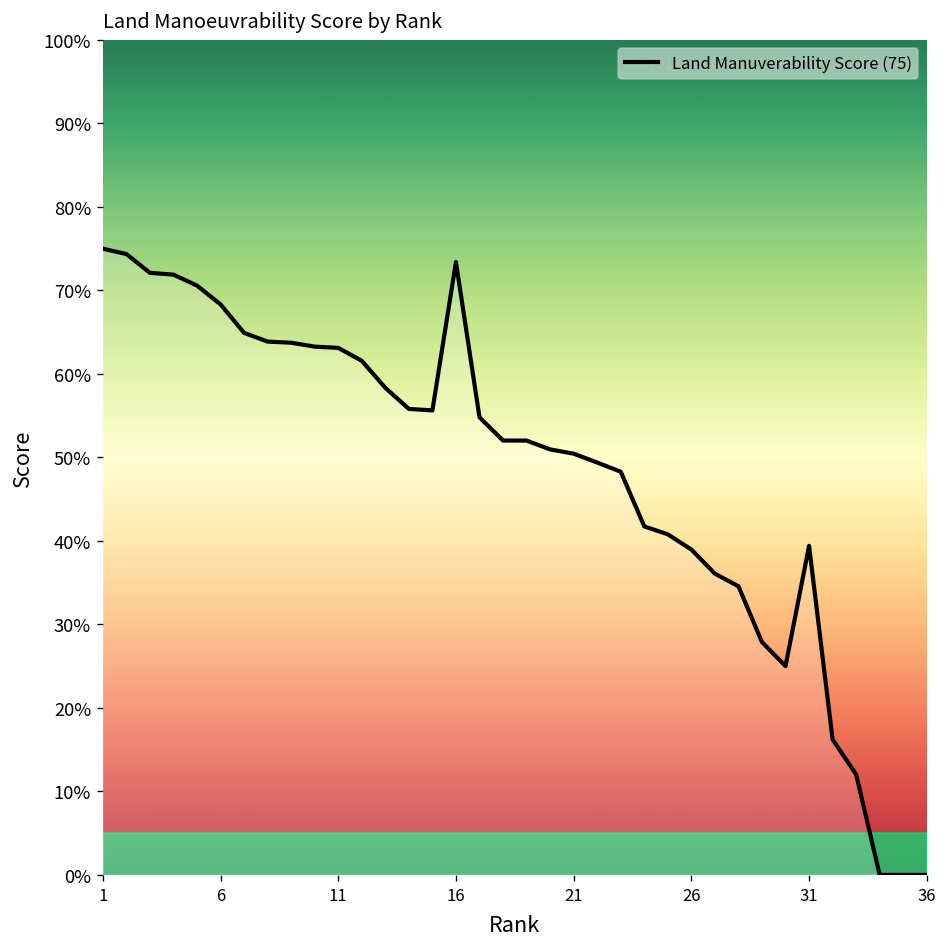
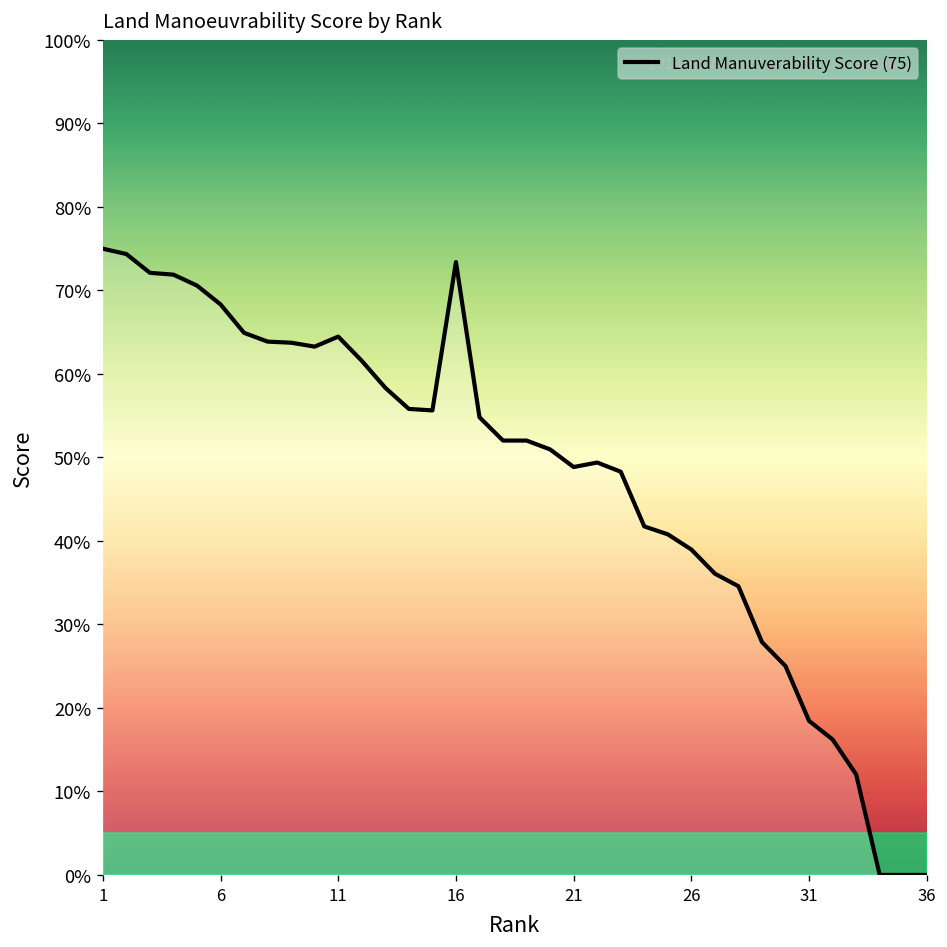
  {
    "1": "75%",
    "6": "68%",
-   "11": "63%",
+   "11": "64%",
    "16": "73%",
-   "21": "50%",
+   "21": "49%",
    "26": "39%",
-   "31": "39%"
+   "31": "18%"
  }
